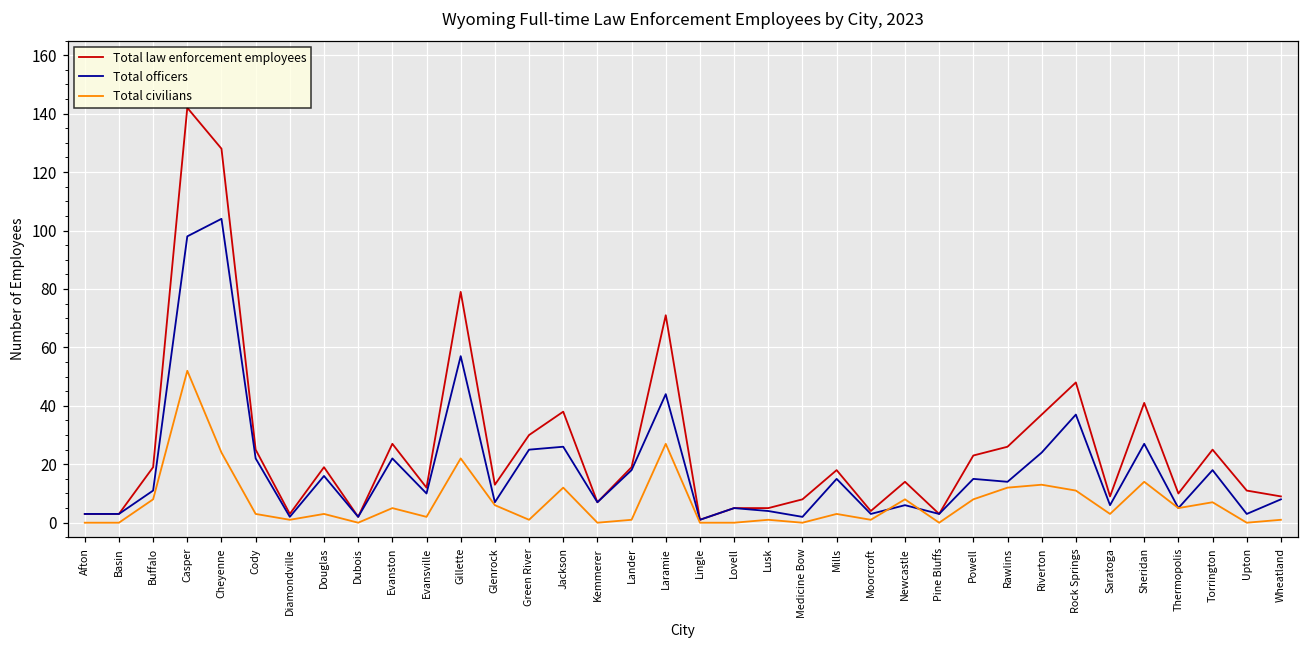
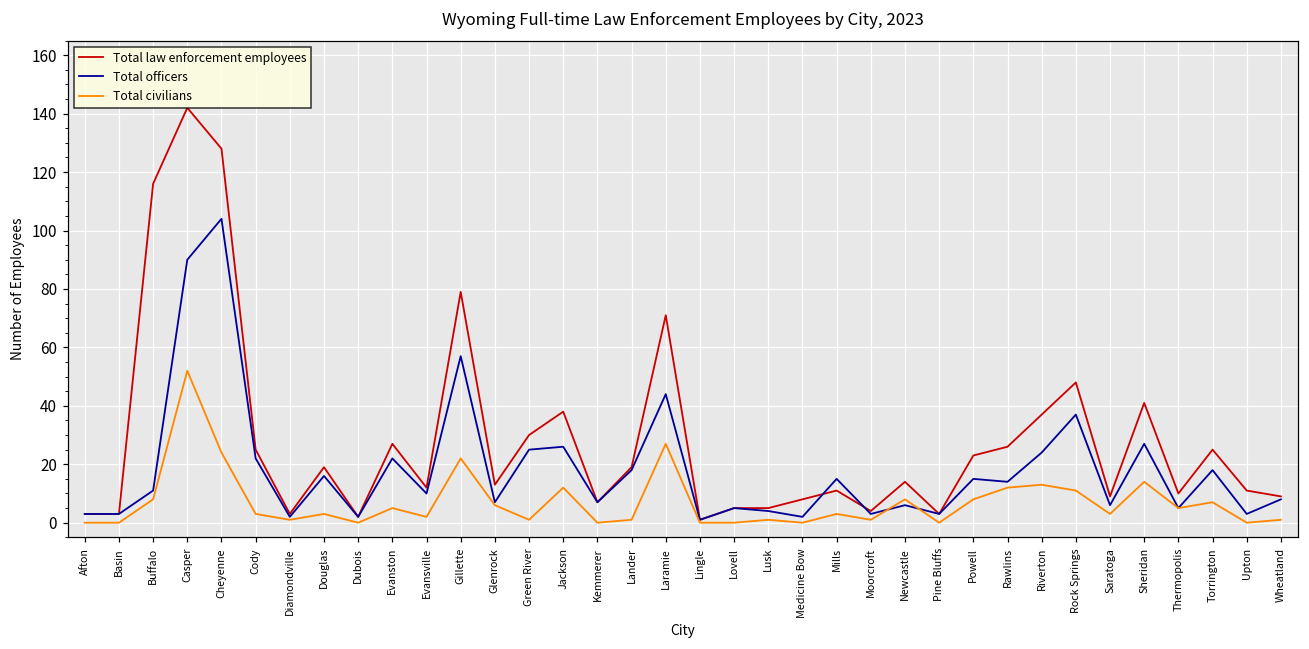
  {
    "Total law enforcement employees": {
-     "Buffalo": 19,
+     "Buffalo": 116,
      "Casper": 142,
      "Cheyenne": 128,
      "Cody": 25,
      "Diamondville": 3,
      "Douglas": 19,
      "Evanston": 27,
      "Evansville": 12,
      "Gillette": 79,
      "Glenrock": 13,
      "Green River": 30,
      "Jackson": 38,
      "Lander": 19,
      "Laramie": 71,
      "Lusk": 5,
      "Medicine Bow": 8,
-     "Mills": 18,
+     "Mills": 11,
      "Moorcroft": 4,
      "Newcastle": 14,
      "Powell": 23,
      "Rawlins": 26,
      "Riverton": 37,
      "Rock Springs": 48,
      "Saratoga": 9,
      "Sheridan": 41,
      "Thermopolis": 10,
      "Torrington": 25,
      "Upton": 11,
      "Wheatland": 9
    },
    "Total officers": {
      "Buffalo": 11,
-     "Casper": 98,
+     "Casper": 90,
      "Cheyenne": 104,
      "Cody": 22,
      "Diamondville": 2,
      "Douglas": 16,
      "Evanston": 22,
      "Evansville": 10,
      "Gillette": 57,
      "Glenrock": 7,
      "Green River": 25,
      "Jackson": 26,
      "Lander": 18,
      "Laramie": 44,
      "Lusk": 4,
      "Medicine Bow": 2,
      "Mills": 15,
      "Moorcroft": 3,
      "Newcastle": 6,
      "Powell": 15,
      "Rawlins": 14,
      "Riverton": 24,
      "Rock Springs": 37,
      "Saratoga": 6,
      "Sheridan": 27,
      "Torrington": 18,
      "Upton": 3,
      "Wheatland": 8
    },
    "Total civilians": {
      "Afton": 0,
      "Basin": 0,
      "Buffalo": 8,
      "Casper": 52,
      "Cheyenne": 24,
      "Cody": 3,
      "Diamondville": 1,
      "Douglas": 3,
      "Dubois": 0,
      "Evanston": 5,
      "Evansville": 2,
      "Gillette": 22,
      "Glenrock": 6,
      "Green River": 1,
      "Jackson": 12,
      "Kemmerer": 0,
      "Lander": 1,
      "Laramie": 27,
      "Lingle": 0,
      "Lovell": 0,
      "Lusk": 1,
      "Medicine Bow": 0,
      "Mills": 3,
      "Moorcroft": 1,
      "Newcastle": 8,
      "Pine Bluffs": 0,
      "Powell": 8,
      "Rawlins": 12,
      "Riverton": 13,
      "Rock Springs": 11,
      "Saratoga": 3,
      "Sheridan": 14,
      "Torrington": 7,
      "Upton": 0,
      "Wheatland": 1
    }
  }
